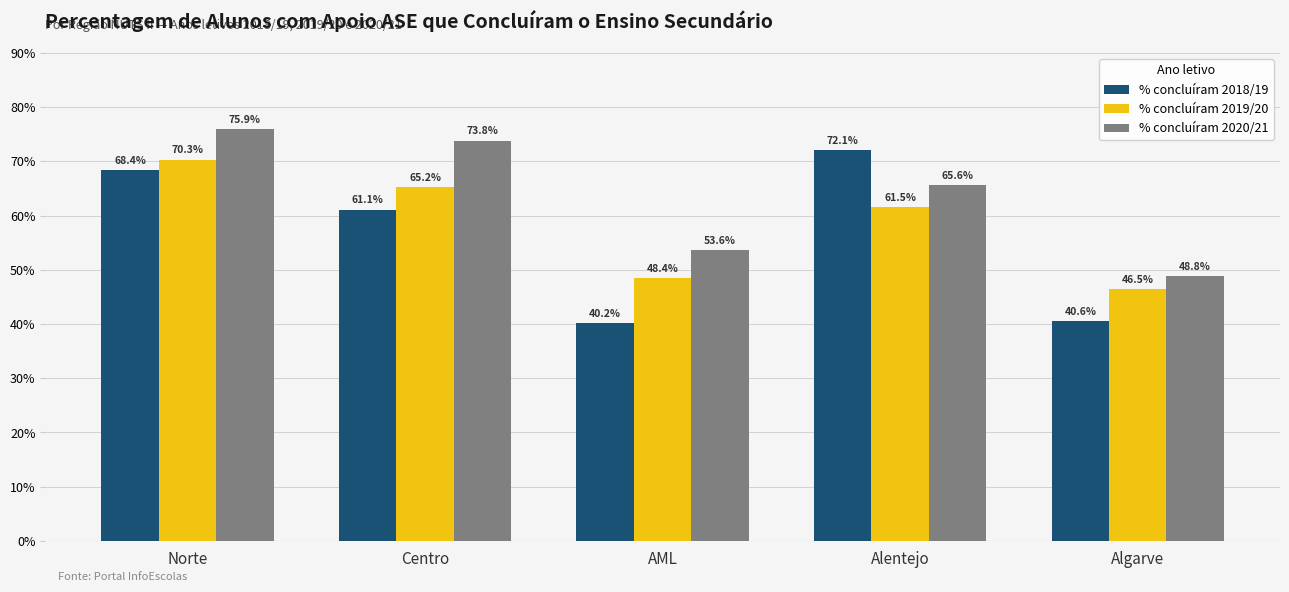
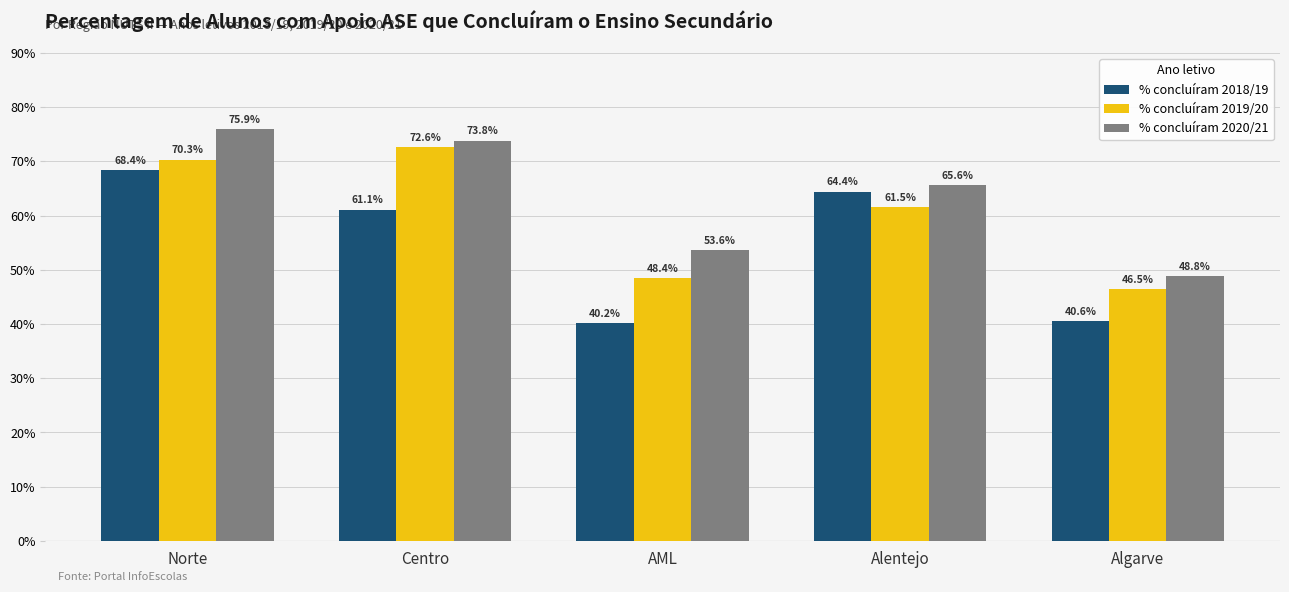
  {
    "% concluíram 2018/19": {
      "Norte": "68.4%",
      "Centro": "61.1%",
      "AML": "40.2%",
-     "Alentejo": "72.1%",
+     "Alentejo": "64.4%",
      "Algarve": "40.6%"
    },
    "% concluíram 2019/20": {
      "Norte": "70.3%",
-     "Centro": "65.2%",
+     "Centro": "72.6%",
      "AML": "48.4%",
      "Alentejo": "61.5%",
      "Algarve": "46.5%"
    },
    "% concluíram 2020/21": {
      "Norte": "75.9%",
      "Centro": "73.8%",
      "AML": "53.6%",
      "Alentejo": "65.6%",
      "Algarve": "48.8%"
    }
  }
